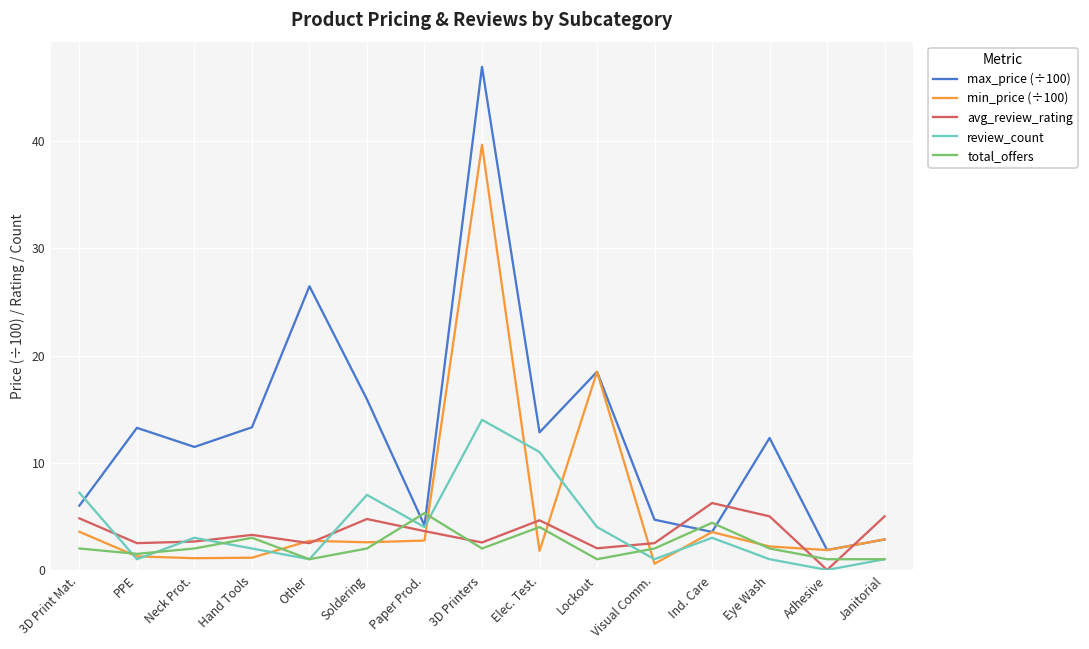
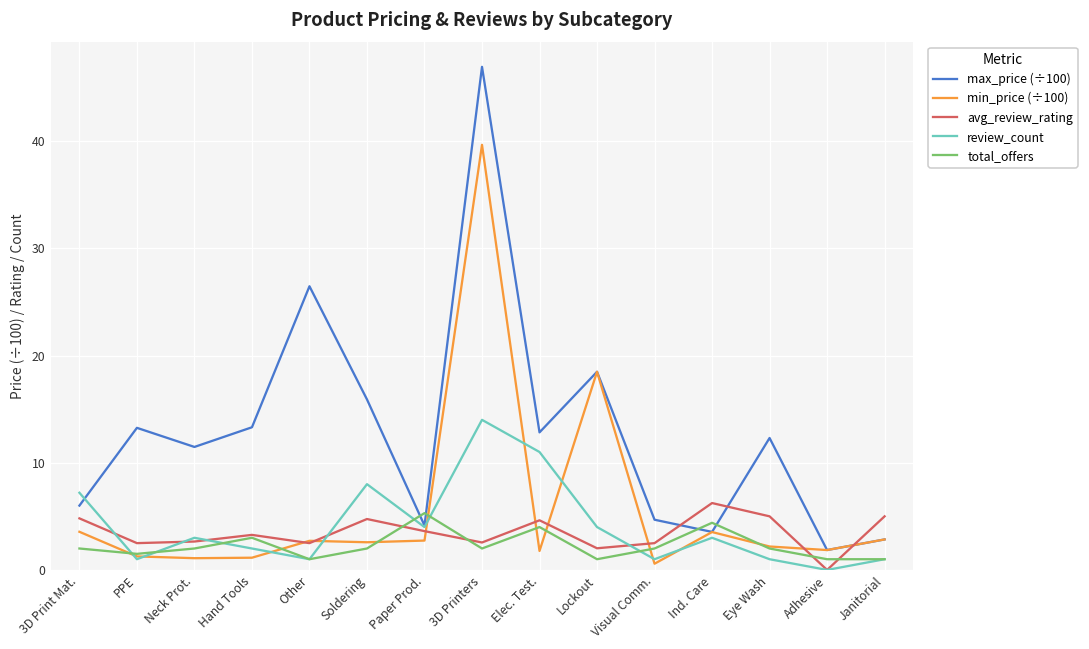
  {
    "max_price (÷100)": {
      "3D Print Mat.": 6,
      "PPE": 13,
      "Neck Prot.": 11,
      "Hand Tools": 13,
      "Other": 26,
      "Soldering": 16,
      "3D Printers": 47,
      "Elec. Test.": 13,
      "Visual Comm.": 5,
      "Eye Wash": 12
    },
    "min_price (÷100)": {
      "3D Print Mat.": 4,
      "Neck Prot.": 1,
      "Hand Tools": 1,
      "Soldering": 3,
      "Paper Prod.": 3,
      "3D Printers": 40,
      "Elec. Test.": 2,
      "Visual Comm.": 1
    },
    "avg_review_rating": {
      "3D Print Mat.": 5,
      "PPE": 3,
      "Neck Prot.": 3,
      "Hand Tools": 3,
      "Soldering": 5,
      "Paper Prod.": 4,
      "3D Printers": 3,
      "Elec. Test.": 5,
      "Lockout": 2,
      "Visual Comm.": 3,
      "Ind. Care": 6,
      "Eye Wash": 5,
      "Janitorial": 5
    },
    "review_count": {
      "3D Print Mat.": 7,
      "PPE": 1,
      "Neck Prot.": 3,
      "Hand Tools": 2,
-     "Soldering": 7,
+     "Soldering": 8,
      "3D Printers": 14,
      "Elec. Test.": 11,
      "Lockout": 4,
      "Visual Comm.": 1,
      "Ind. Care": 3,
      "Eye Wash": 1
    },
    "total_offers": {
      "3D Print Mat.": 2,
      "Neck Prot.": 2,
      "Hand Tools": 3,
      "Soldering": 2,
      "Paper Prod.": 5,
      "3D Printers": 2,
      "Elec. Test.": 4,
      "Lockout": 1,
      "Visual Comm.": 2,
      "Ind. Care": 4,
      "Adhesive": 1
    }
  }
